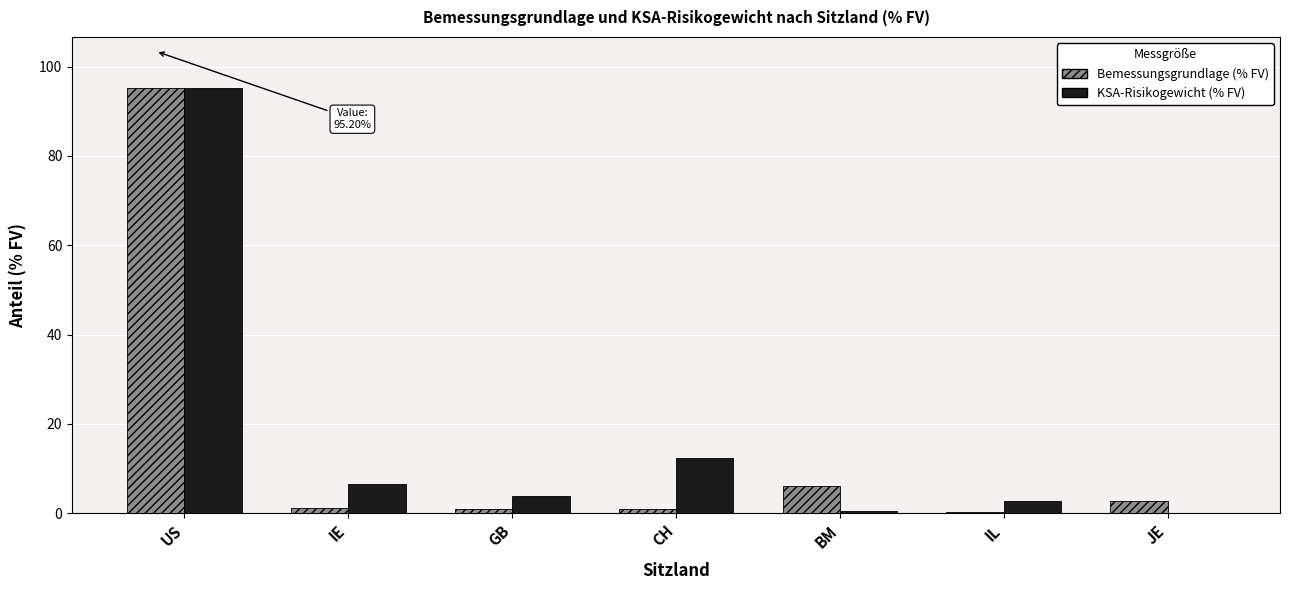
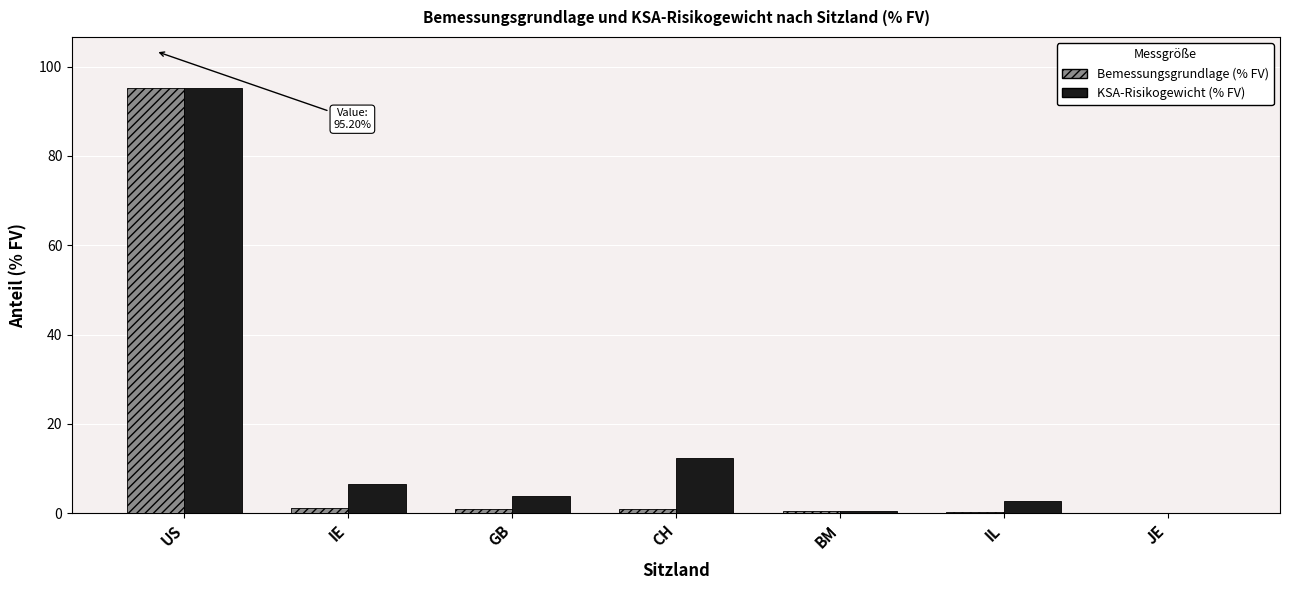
  {
    "Bemessungsgrundlage (% FV)": {
      "US": 95,
      "IE": 1,
      "GB": 1,
      "CH": 1,
-     "BM": 6,
-     "JE": 3
+     "BM": 1,
+     "JE": 0
    },
    "KSA-Risikogewicht (% FV)": {
      "IE": 7,
      "GB": 4,
      "CH": 12,
      "BM": 1,
      "IL": 3
    }
  }
